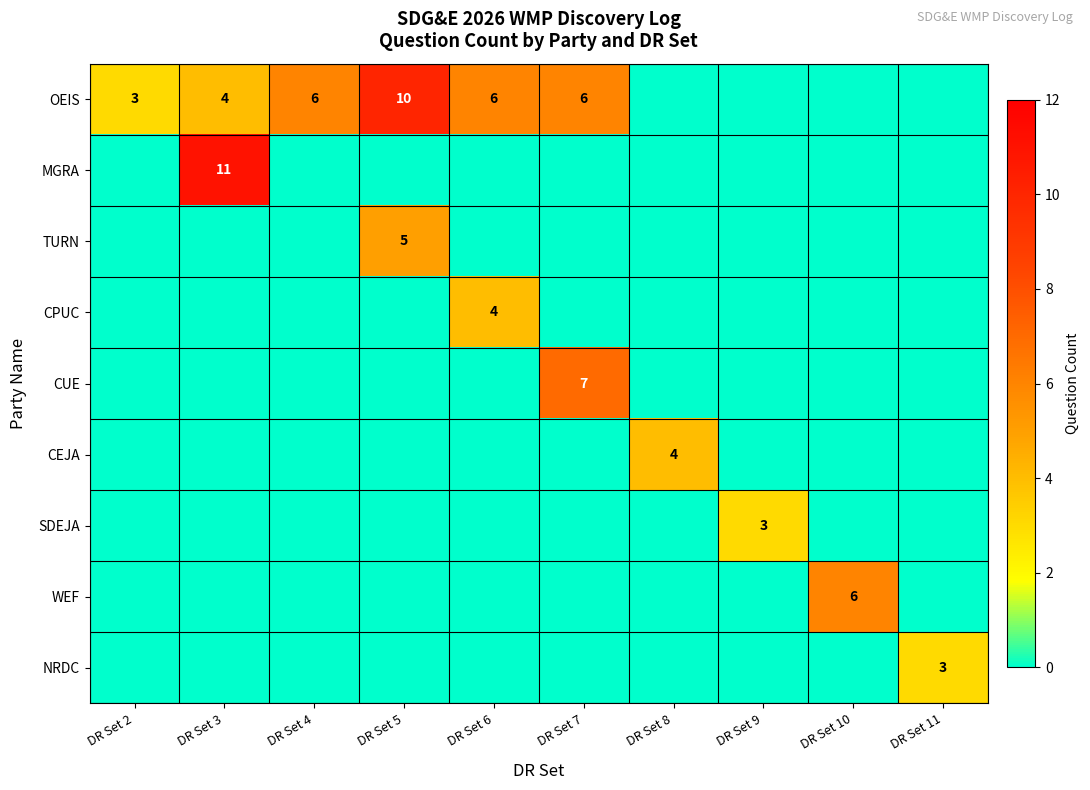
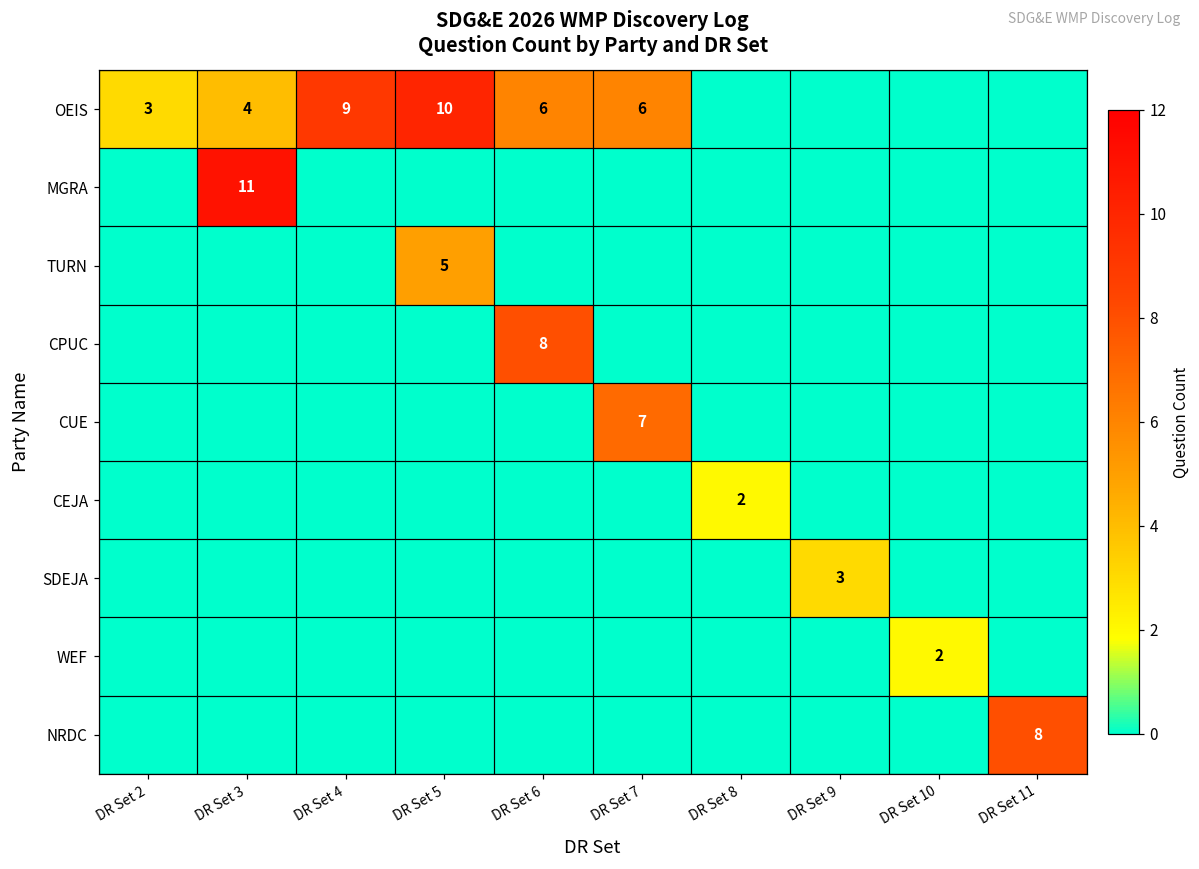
  {
    "OEIS": {
      "DR Set 2": 3,
      "DR Set 3": 4,
-     "DR Set 4": 6,
+     "DR Set 4": 9,
      "DR Set 5": 10,
      "DR Set 6": 6,
      "DR Set 7": 6
    },
    "MGRA": {
      "DR Set 3": 11
    },
    "TURN": {
      "DR Set 5": 5
    },
    "CPUC": {
-     "DR Set 6": 4
+     "DR Set 6": 8
    },
    "CUE": {
      "DR Set 7": 7
    },
    "CEJA": {
-     "DR Set 8": 4
+     "DR Set 8": 2
    },
    "SDEJA": {
      "DR Set 9": 3
    },
    "WEF": {
-     "DR Set 10": 6
+     "DR Set 10": 2
    },
    "NRDC": {
-     "DR Set 11": 3
+     "DR Set 11": 8
    }
  }
